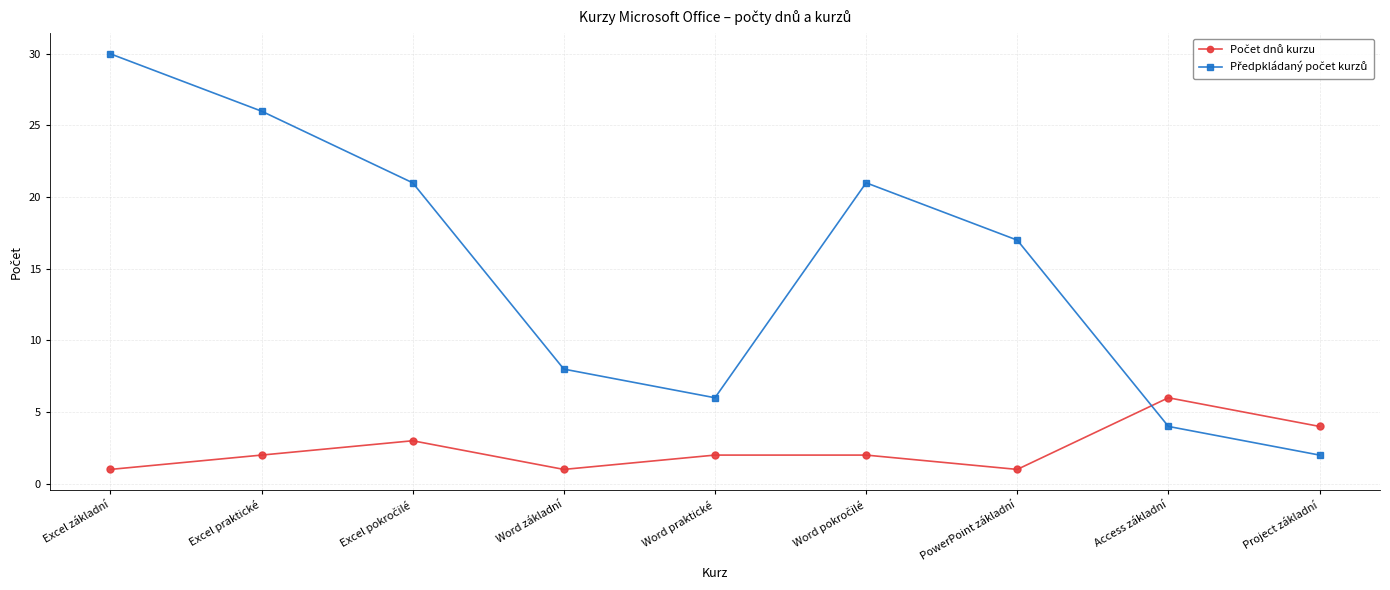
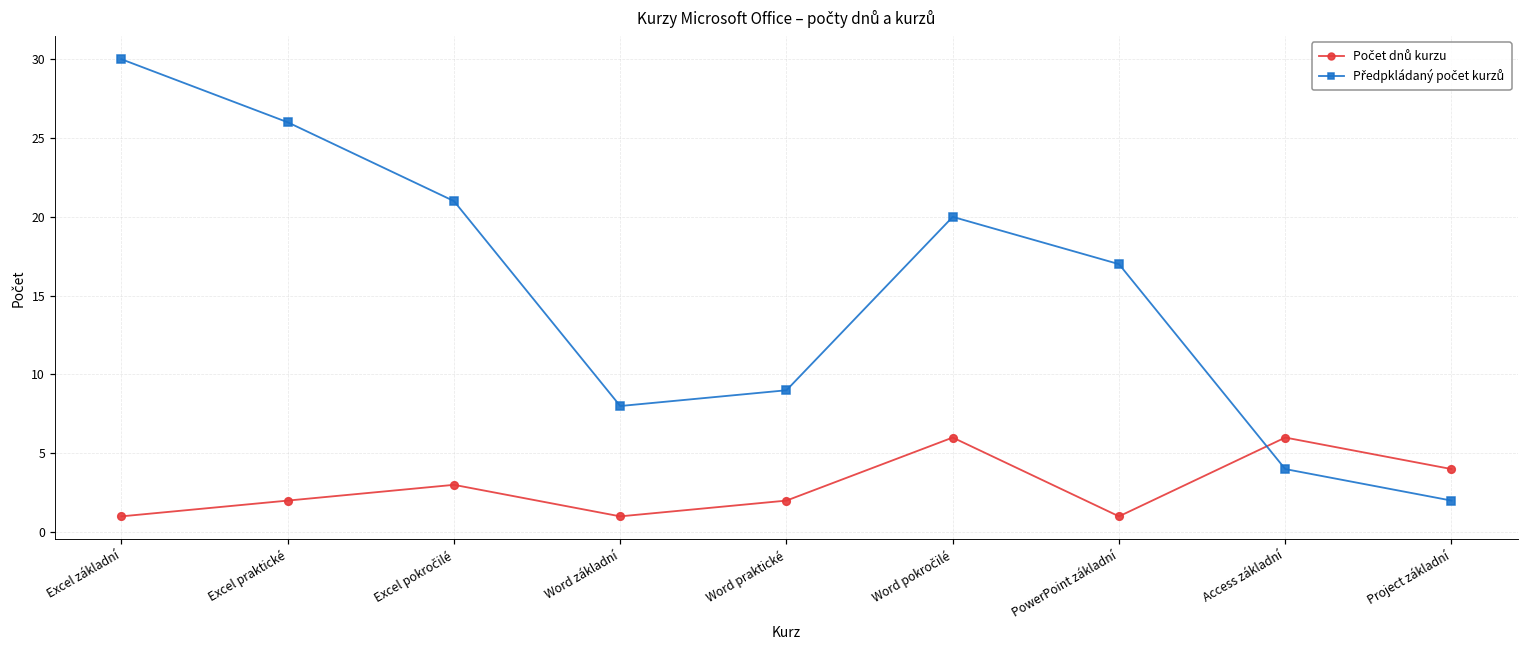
  {
    "Počet dnů kurzu": {
      "Excel základní": 1,
      "Excel praktické": 2,
      "Excel pokročilé": 3,
      "Word základní": 1,
      "Word praktické": 2,
-     "Word pokročilé": 2,
+     "Word pokročilé": 6,
      "PowerPoint základní": 1,
      "Access základní": 6,
      "Project základní": 4
    },
    "Předpkládaný počet kurzů": {
      "Excel základní": 30,
      "Excel praktické": 26,
      "Excel pokročilé": 21,
      "Word základní": 8,
-     "Word praktické": 6,
-     "Word pokročilé": 21,
+     "Word praktické": 9,
+     "Word pokročilé": 20,
      "PowerPoint základní": 17,
      "Access základní": 4,
      "Project základní": 2
    }
  }
